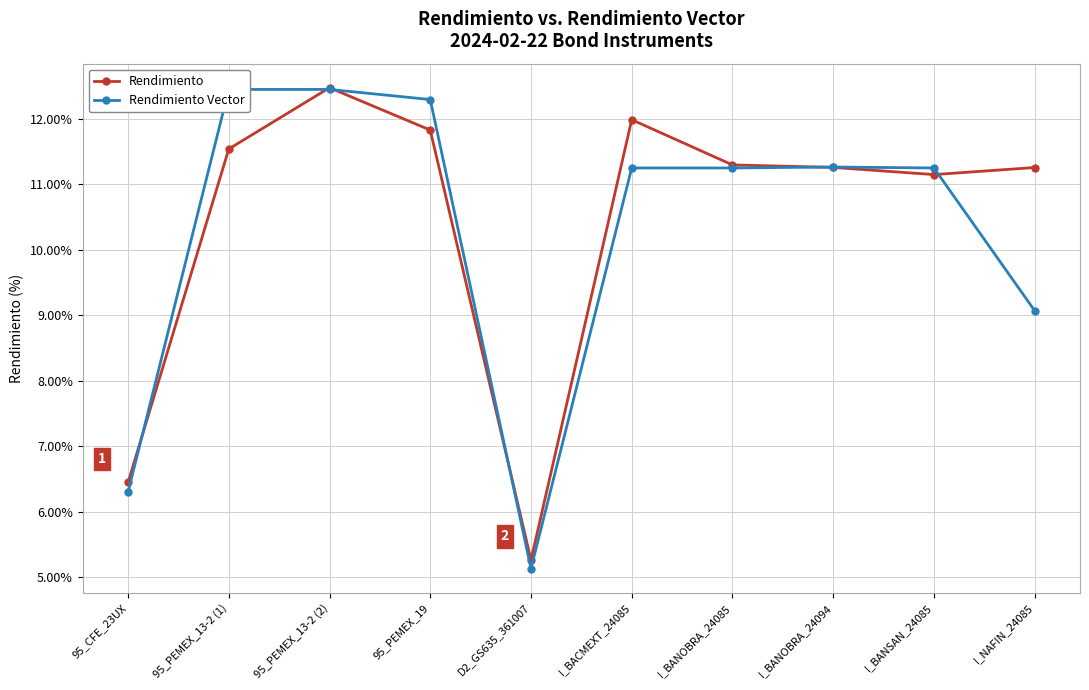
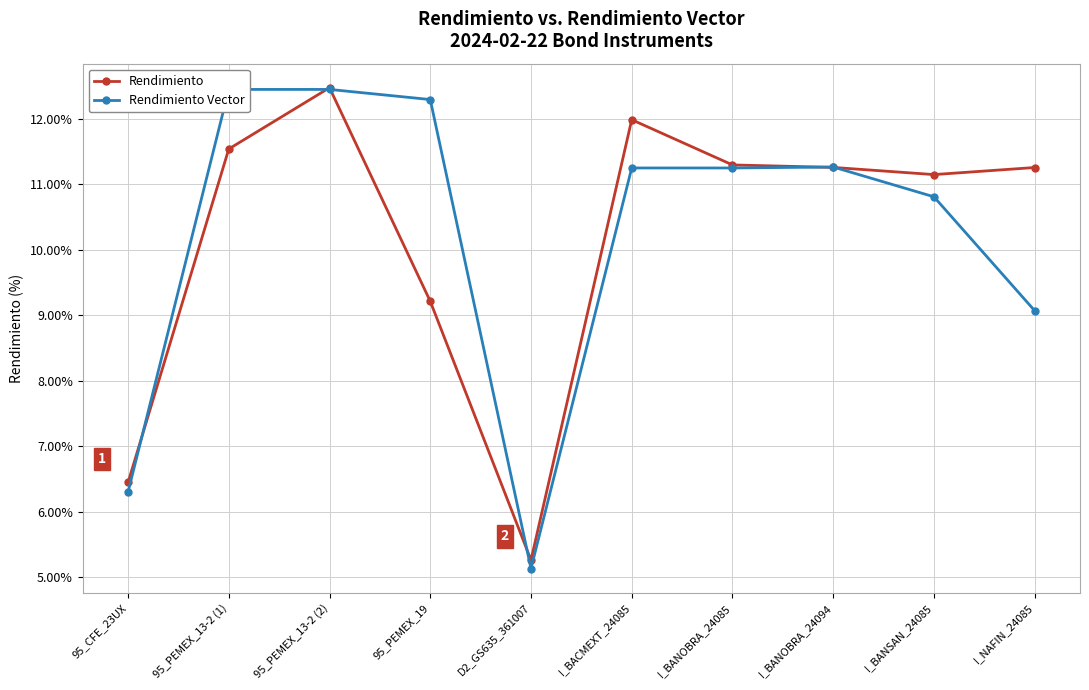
  {
    "Rendimiento": {
      "95_CFE_23UX": "6.4%",
      "95_PEMEX_13-2 (1)": "11.5%",
-     "95_PEMEX_19": "11.8%",
+     "95_PEMEX_19": "9.2%",
      "D2_GS635_361007": "5.3%",
      "I_BACMEXT_24085": "12.0%",
      "I_BANOBRA_24085": "11.3%",
      "I_BANSAN_24085": "11.1%",
      "I_NAFIN_24085": "11.3%"
    },
    "Rendimiento Vector": {
      "95_CFE_23UX": "6.3%",
      "95_PEMEX_19": "12.3%",
      "D2_GS635_361007": "5.1%",
      "I_BACMEXT_24085": "11.3%",
      "I_BANOBRA_24085": "11.3%",
-     "I_BANSAN_24085": "11.3%",
+     "I_BANSAN_24085": "10.8%",
      "I_NAFIN_24085": "9.1%"
    }
  }
